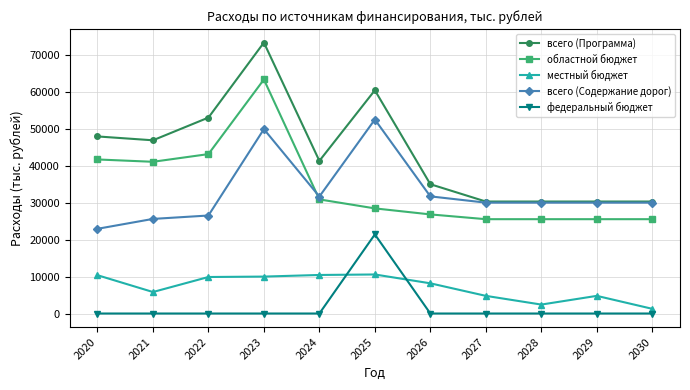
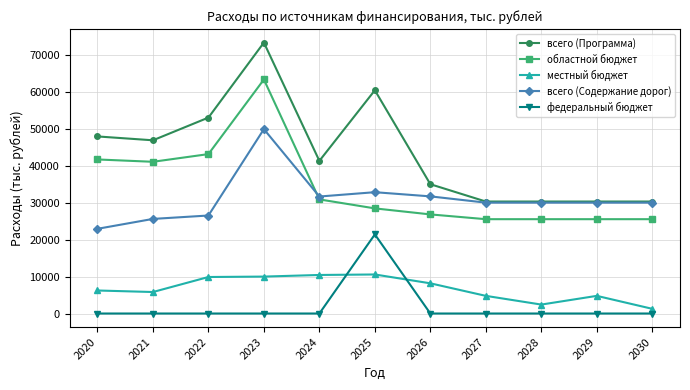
  {
    "местный бюджет": {
-     "2020": 10000,
+     "2020": 6000,
      "2021": 6000,
      "2022": 10000,
      "2023": 10000,
      "2024": 10000,
      "2025": 11000,
      "2026": 8000,
      "2027": 5000,
      "2028": 2000,
      "2029": 5000,
      "2030": 1000
    },
    "всего (Содержание дорог)": {
      "2020": 23000,
      "2021": 26000,
      "2022": 27000,
      "2023": 50000,
      "2024": 32000,
-     "2025": 53000,
+     "2025": 33000,
      "2026": 32000
    },
    "федеральный бюджет": {
      "2020": 0,
      "2021": 0,
      "2022": 0,
      "2023": 0,
      "2024": 0,
      "2025": 21000,
      "2026": 0,
      "2027": 0,
      "2028": 0,
      "2029": 0,
      "2030": 0
    }
  }
